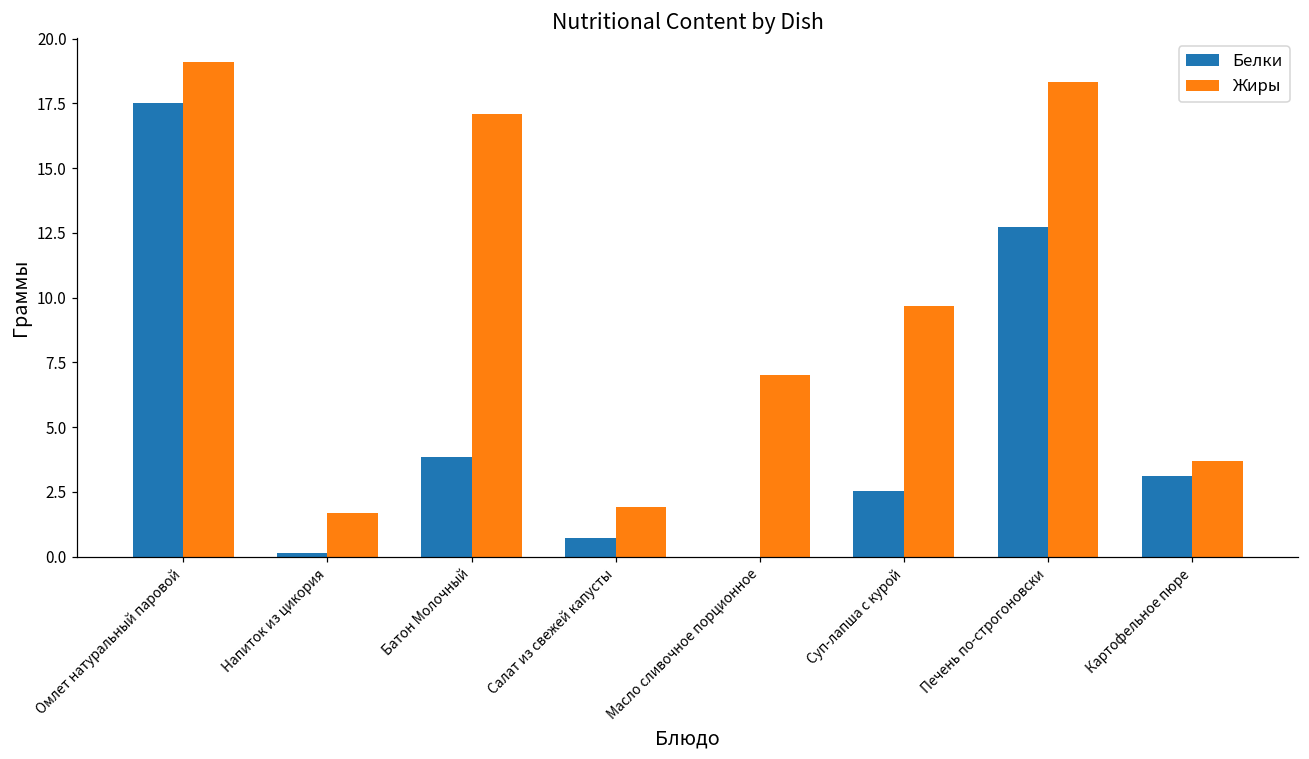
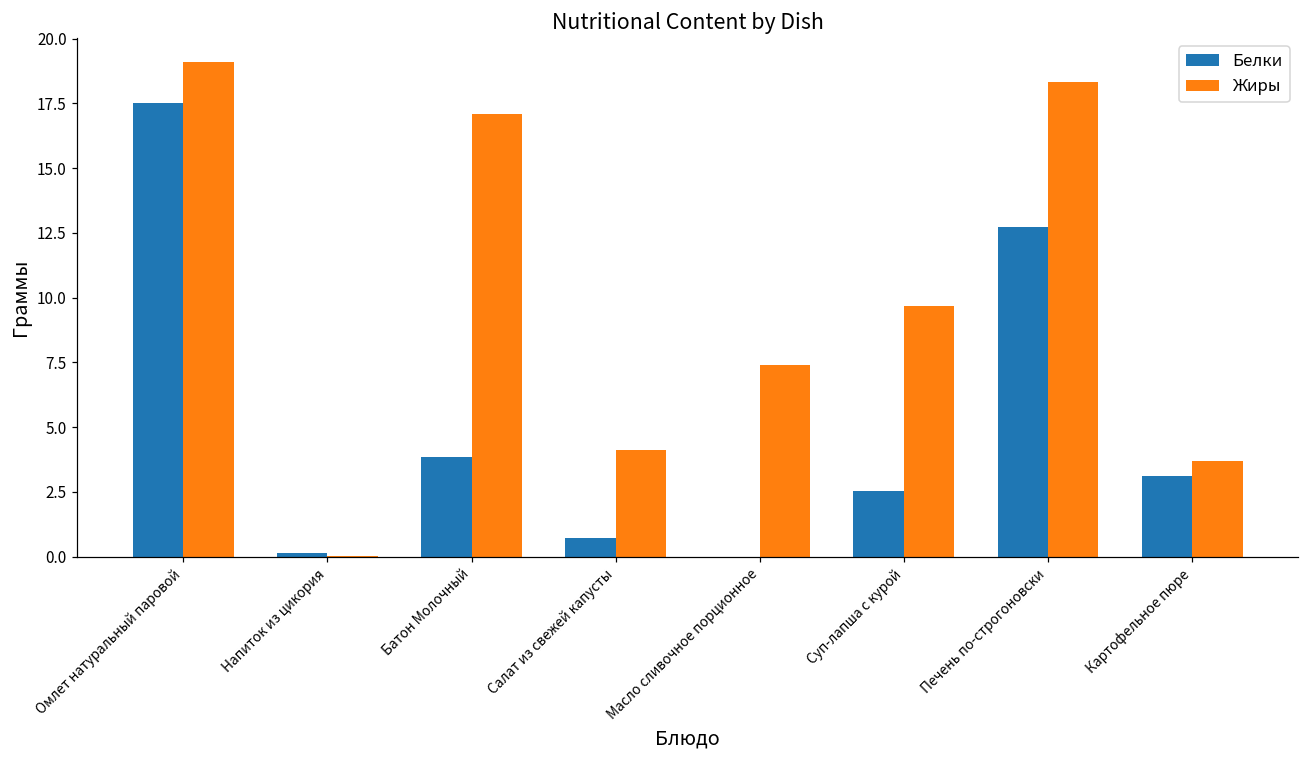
  {
    "Белки": {
      "Омлет натуральный паровой": 17.5,
      "Напиток из цикория": 0.1,
      "Батон Молочный": 3.9,
      "Салат из свежей капусты": 0.7,
      "Масло сливочное порционное": 0.0,
      "Суп-лапша с курой": 2.5,
      "Печень по-строгоновски": 12.7,
      "Картофельное пюре": 3.1
    },
    "Жиры": {
      "Омлет натуральный паровой": 19.1,
-     "Напиток из цикория": 1.7,
+     "Напиток из цикория": 0.0,
      "Батон Молочный": 17.1,
-     "Салат из свежей капусты": 1.9,
-     "Масло сливочное порционное": 7.0,
+     "Салат из свежей капусты": 4.1,
+     "Масло сливочное порционное": 7.4,
      "Суп-лапша с курой": 9.7,
      "Печень по-строгоновски": 18.3,
      "Картофельное пюре": 3.7
    }
  }
